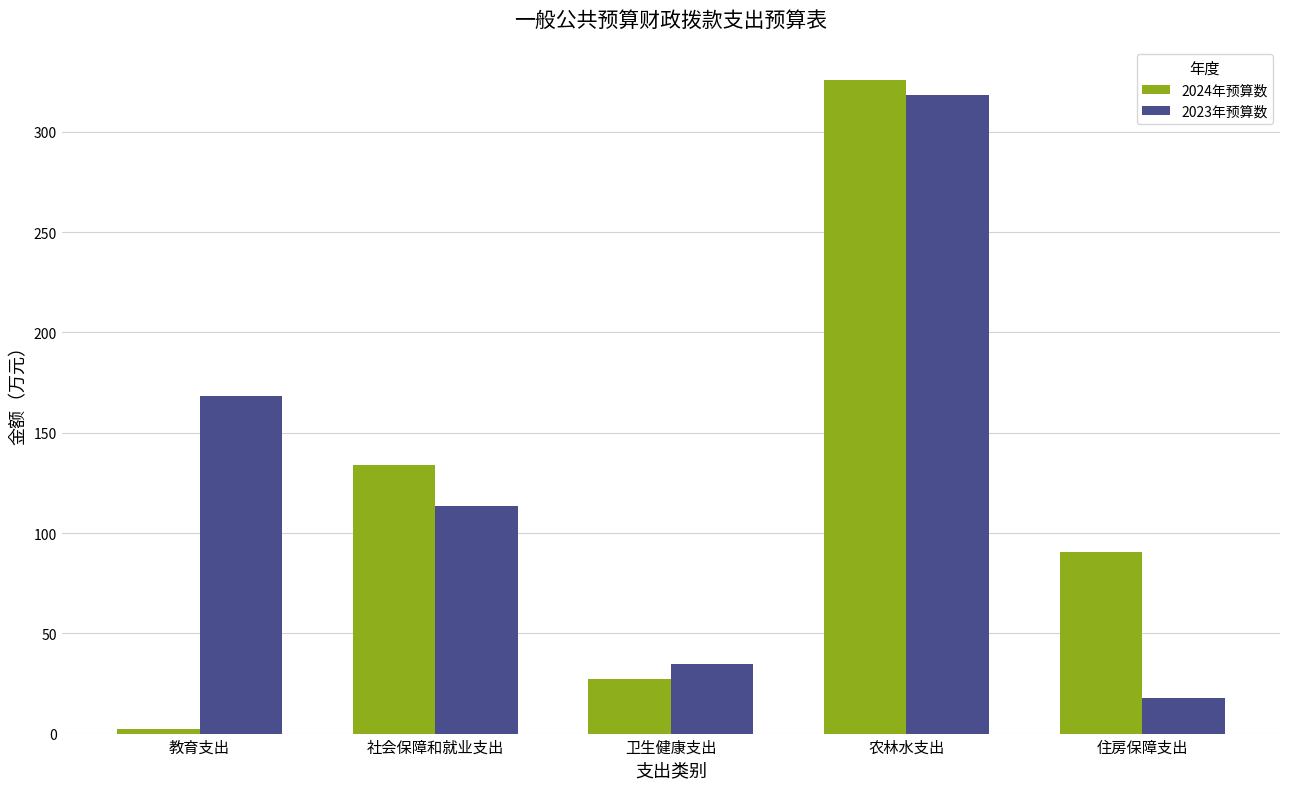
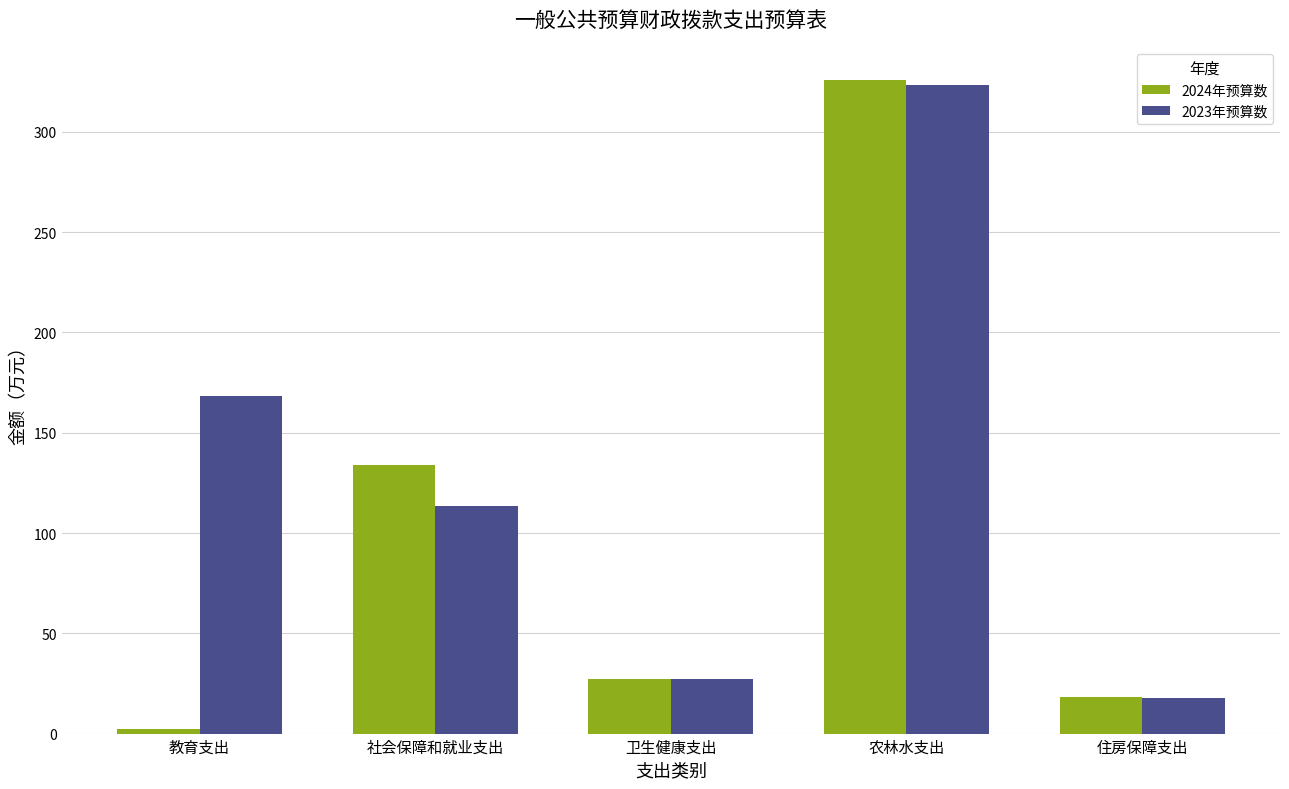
  {
    "2024年预算数": {
      "教育支出": 2,
      "社会保障和就业支出": 134,
      "卫生健康支出": 27,
      "农林水支出": 326,
-     "住房保障支出": 91
+     "住房保障支出": 18
    },
    "2023年预算数": {
      "教育支出": 168,
      "社会保障和就业支出": 113,
-     "卫生健康支出": 35,
-     "农林水支出": 318,
+     "卫生健康支出": 27,
+     "农林水支出": 324,
      "住房保障支出": 18
    }
  }
